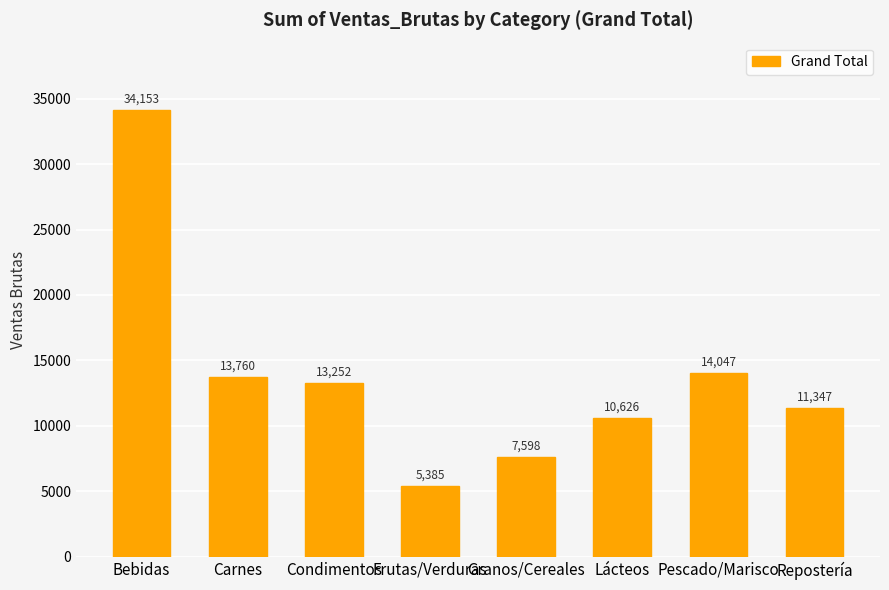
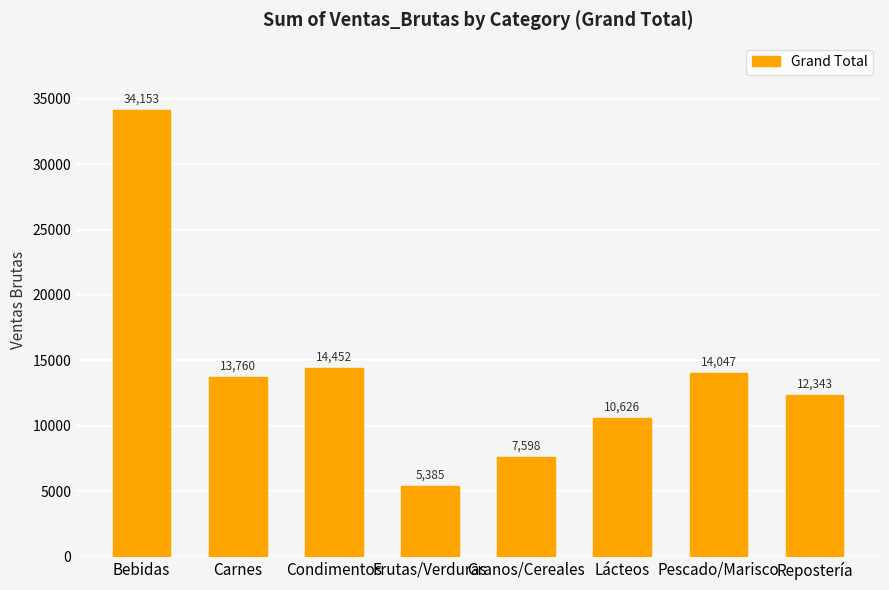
  {
    "Bebidas": "34,153",
    "Carnes": "13,760",
-   "Condimentos": "13,252",
+   "Condimentos": "14,452",
    "Lácteos": "10,626",
    "Pescado/Marisco": "14,047",
-   "Repostería": "11,347"
+   "Repostería": "12,343"
  }
